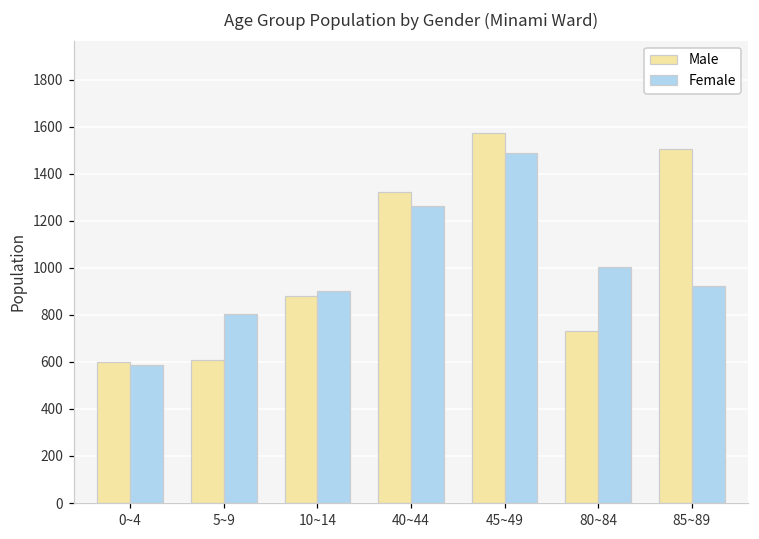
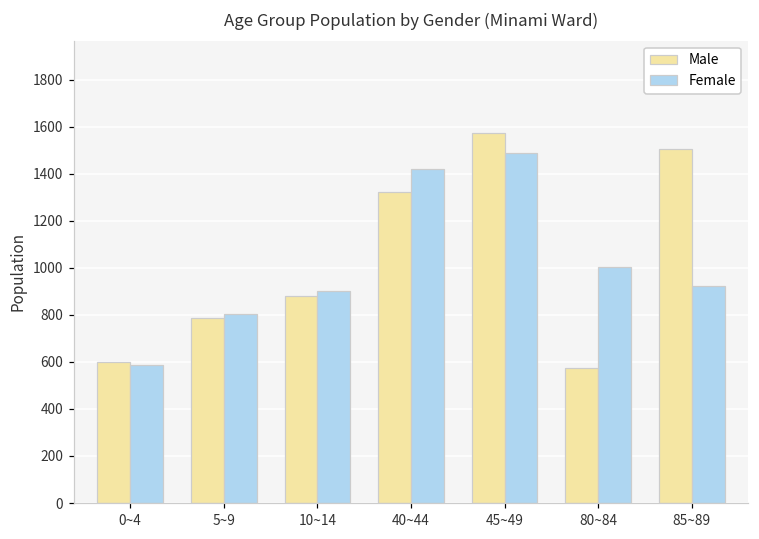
  {
    "Male": {
      "0~4": 600,
-     "5~9": 610,
+     "5~9": 790,
      "10~14": 880,
      "40~44": 1320,
      "45~49": 1570,
-     "80~84": 730,
+     "80~84": 580,
      "85~89": 1510
    },
    "Female": {
      "0~4": 590,
      "5~9": 800,
      "10~14": 900,
-     "40~44": 1260,
+     "40~44": 1420,
      "45~49": 1490,
      "80~84": 1000,
      "85~89": 920
    }
  }
